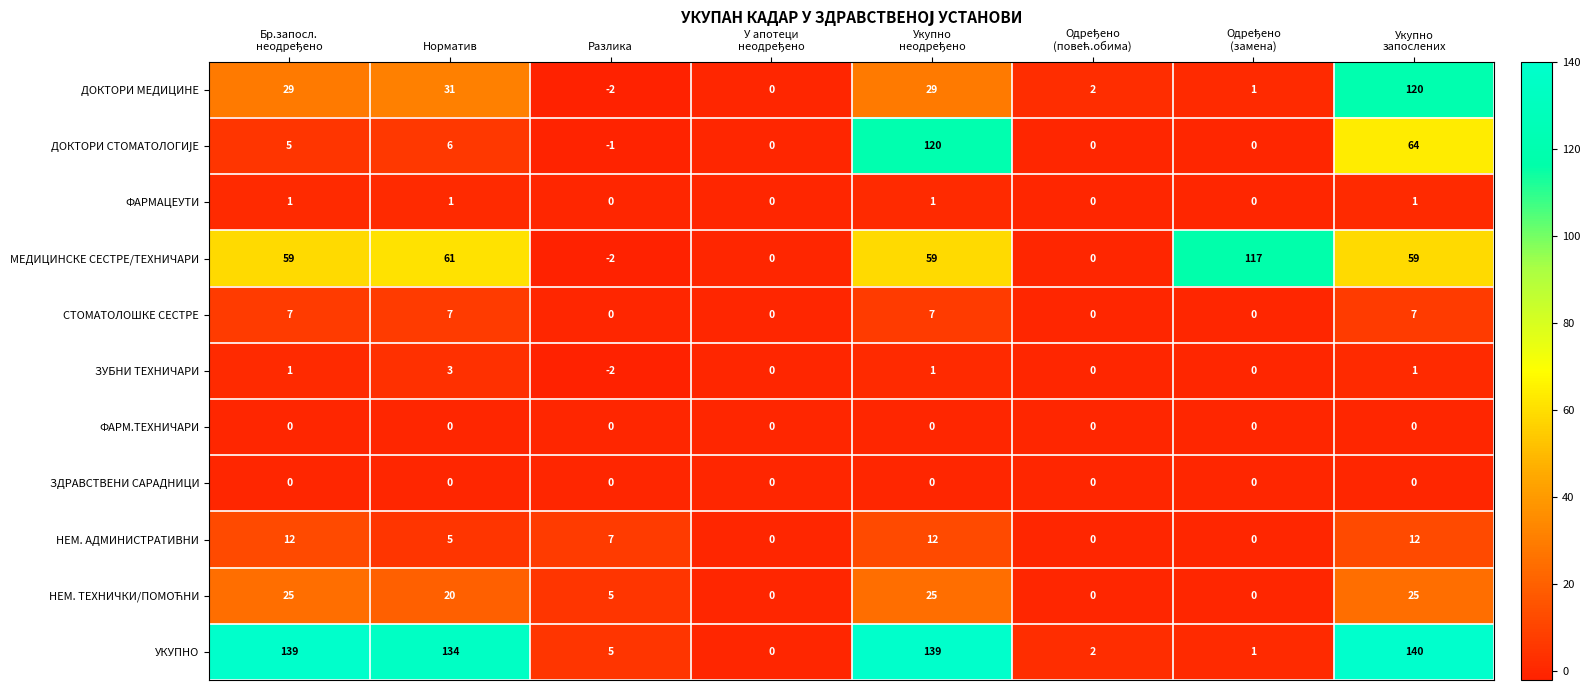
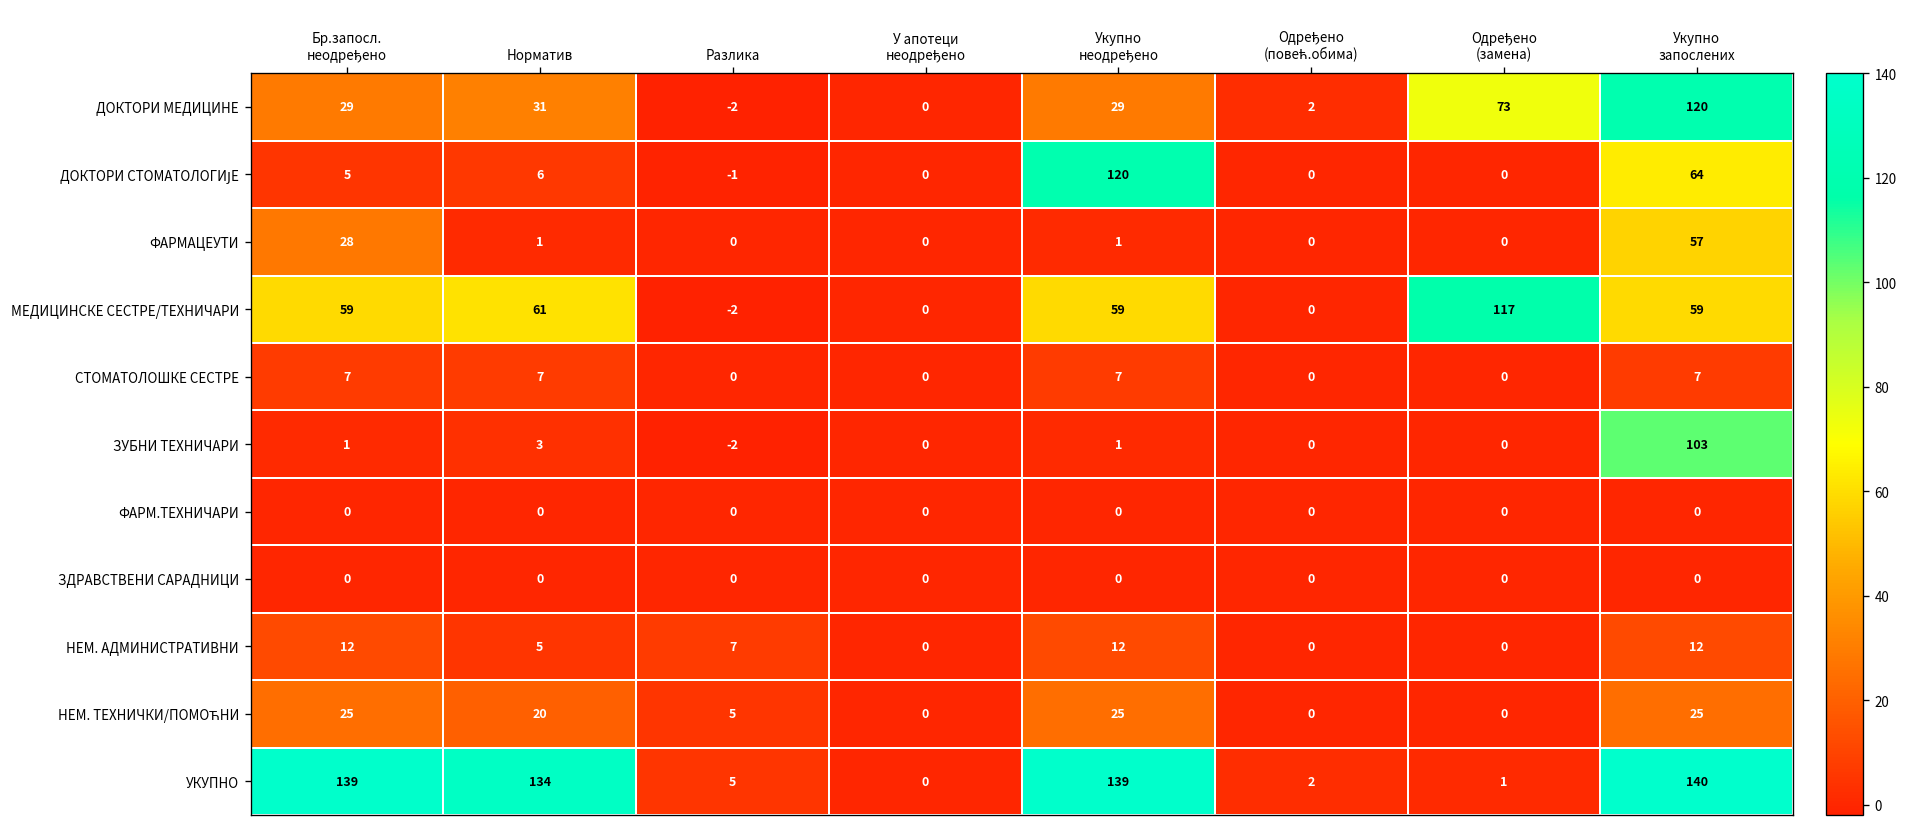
  {
    "ДОКТОРИ МЕДИЦИНЕ": {
      "Бр.запосл. неодређено": 29,
      "Норматив": 31,
      "Разлика": -2,
      "У апотеци неодређено": 0,
      "Укупно неодређено": 29,
      "Одређено (повећ.обима)": 2,
-     "Одређено (замена)": 1,
+     "Одређено (замена)": 73,
      "Укупно запослених": 120
    },
    "ДОКТОРИ СТОМАТОЛОГИЈЕ": {
      "Бр.запосл. неодређено": 5,
      "Норматив": 6,
      "Разлика": -1,
      "У апотеци неодређено": 0,
      "Укупно неодређено": 120,
      "Одређено (повећ.обима)": 0,
      "Одређено (замена)": 0,
      "Укупно запослених": 64
    },
    "ФАРМАЦЕУТИ": {
-     "Бр.запосл. неодређено": 1,
+     "Бр.запосл. неодређено": 28,
      "Норматив": 1,
      "Разлика": 0,
      "У апотеци неодређено": 0,
      "Укупно неодређено": 1,
      "Одређено (повећ.обима)": 0,
      "Одређено (замена)": 0,
-     "Укупно запослених": 1
+     "Укупно запослених": 57
    },
    "МЕДИЦИНСКЕ СЕСТРЕ/ТЕХНИЧАРИ": {
      "Бр.запосл. неодређено": 59,
      "Норматив": 61,
      "Разлика": -2,
      "У апотеци неодређено": 0,
      "Укупно неодређено": 59,
      "Одређено (повећ.обима)": 0,
      "Одређено (замена)": 117,
      "Укупно запослених": 59
    },
    "СТОМАТОЛОШКЕ СЕСТРЕ": {
      "Бр.запосл. неодређено": 7,
      "Норматив": 7,
      "Разлика": 0,
      "У апотеци неодређено": 0,
      "Укупно неодређено": 7,
      "Одређено (повећ.обима)": 0,
      "Одређено (замена)": 0,
      "Укупно запослених": 7
    },
    "ЗУБНИ ТЕХНИЧАРИ": {
      "Бр.запосл. неодређено": 1,
      "Норматив": 3,
      "Разлика": -2,
      "У апотеци неодређено": 0,
      "Укупно неодређено": 1,
      "Одређено (повећ.обима)": 0,
      "Одређено (замена)": 0,
-     "Укупно запослених": 1
+     "Укупно запослених": 103
    },
    "ФАРМ.ТЕХНИЧАРИ": {
      "Бр.запосл. неодређено": 0,
      "Норматив": 0,
      "Разлика": 0,
      "У апотеци неодређено": 0,
      "Укупно неодређено": 0,
      "Одређено (повећ.обима)": 0,
      "Одређено (замена)": 0,
      "Укупно запослених": 0
    },
    "ЗДРАВСТВЕНИ САРАДНИЦИ": {
      "Бр.запосл. неодређено": 0,
      "Норматив": 0,
      "Разлика": 0,
      "У апотеци неодређено": 0,
      "Укупно неодређено": 0,
      "Одређено (повећ.обима)": 0,
      "Одређено (замена)": 0,
      "Укупно запослених": 0
    },
    "НЕМ. АДМИНИСТРАТИВНИ": {
      "Бр.запосл. неодређено": 12,
      "Норматив": 5,
      "Разлика": 7,
      "У апотеци неодређено": 0,
      "Укупно неодређено": 12,
      "Одређено (повећ.обима)": 0,
      "Одређено (замена)": 0,
      "Укупно запослених": 12
    },
    "НЕМ. ТЕХНИЧКИ/ПОМОЋНИ": {
      "Бр.запосл. неодређено": 25,
      "Норматив": 20,
      "Разлика": 5,
      "У апотеци неодређено": 0,
      "Укупно неодређено": 25,
      "Одређено (повећ.обима)": 0,
      "Одређено (замена)": 0,
      "Укупно запослених": 25
    },
    "УКУПНО": {
      "Бр.запосл. неодређено": 139,
      "Норматив": 134,
      "Разлика": 5,
      "У апотеци неодређено": 0,
      "Укупно неодређено": 139,
      "Одређено (повећ.обима)": 2,
      "Одређено (замена)": 1,
      "Укупно запослених": 140
    }
  }
